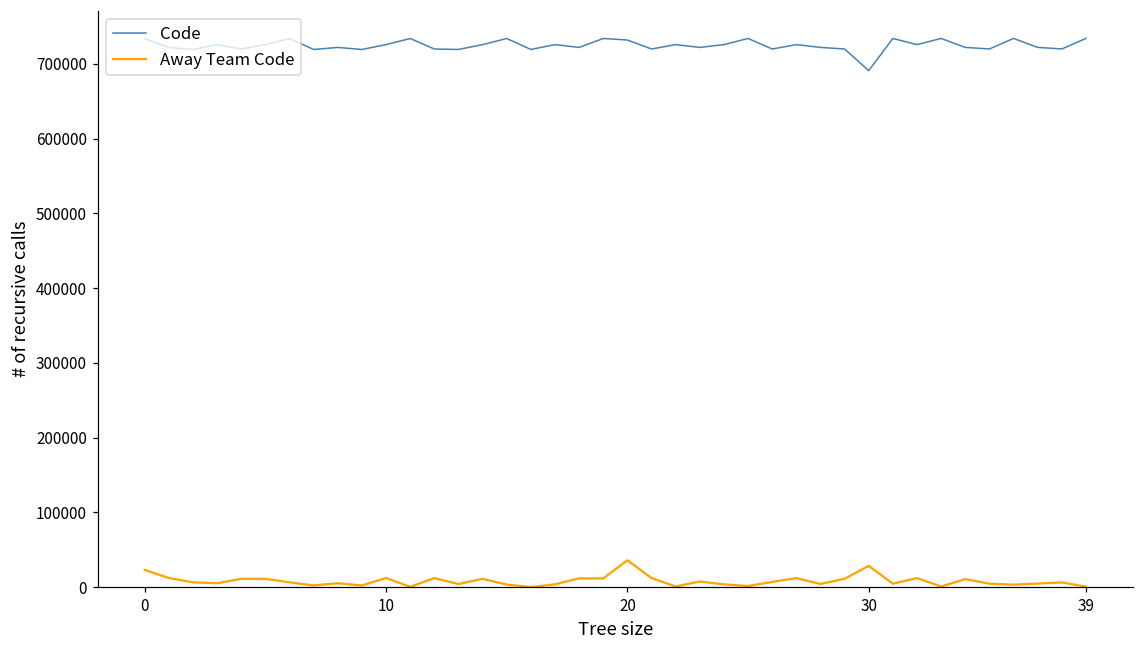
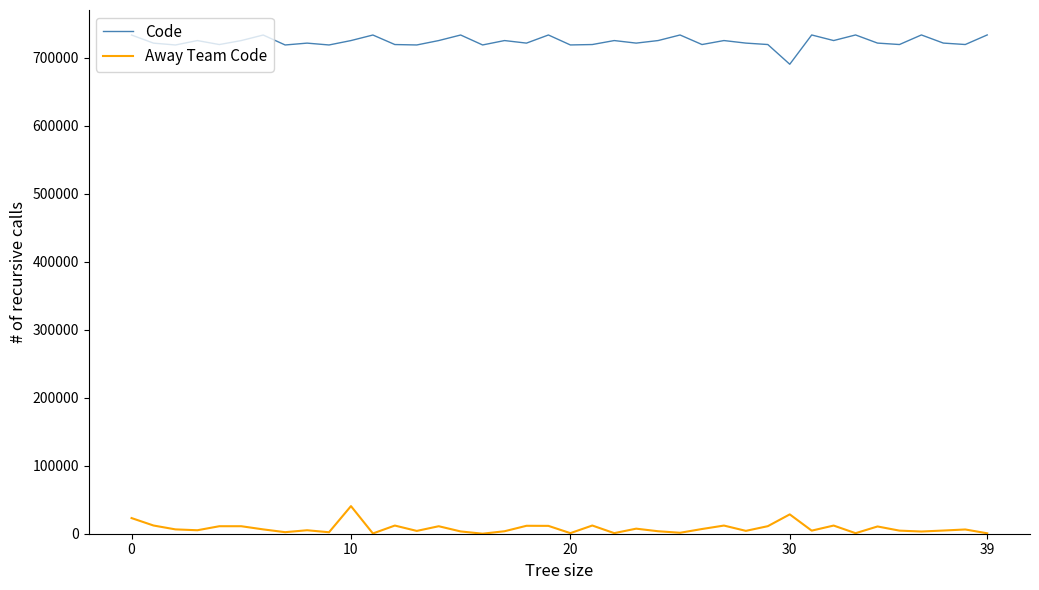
  {
    "Code": {
      "10": 730000,
-     "20": 730000,
+     "20": 720000,
      "30": 690000,
      "39": 730000
    },
    "Away Team Code": {
      "0": 20000,
-     "10": 10000,
-     "20": 40000,
+     "10": 40000,
+     "20": 0,
      "30": 30000,
      "39": 0
    }
  }
